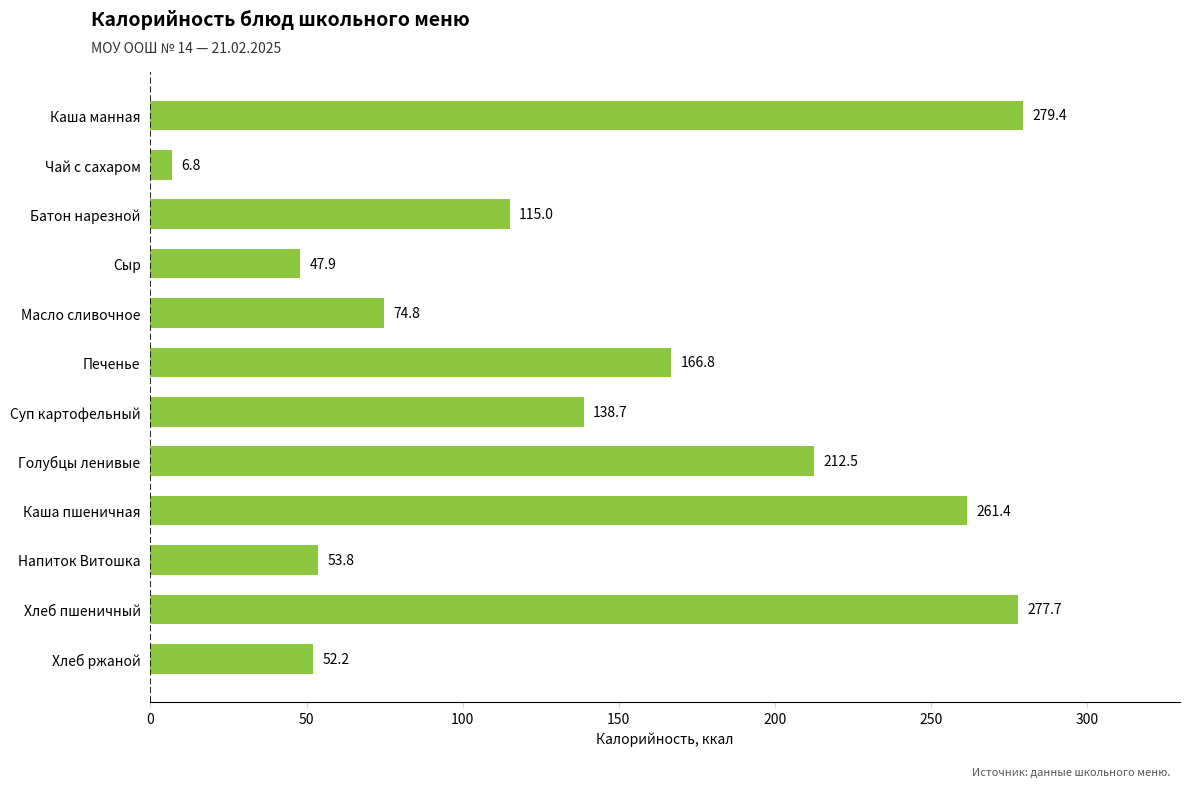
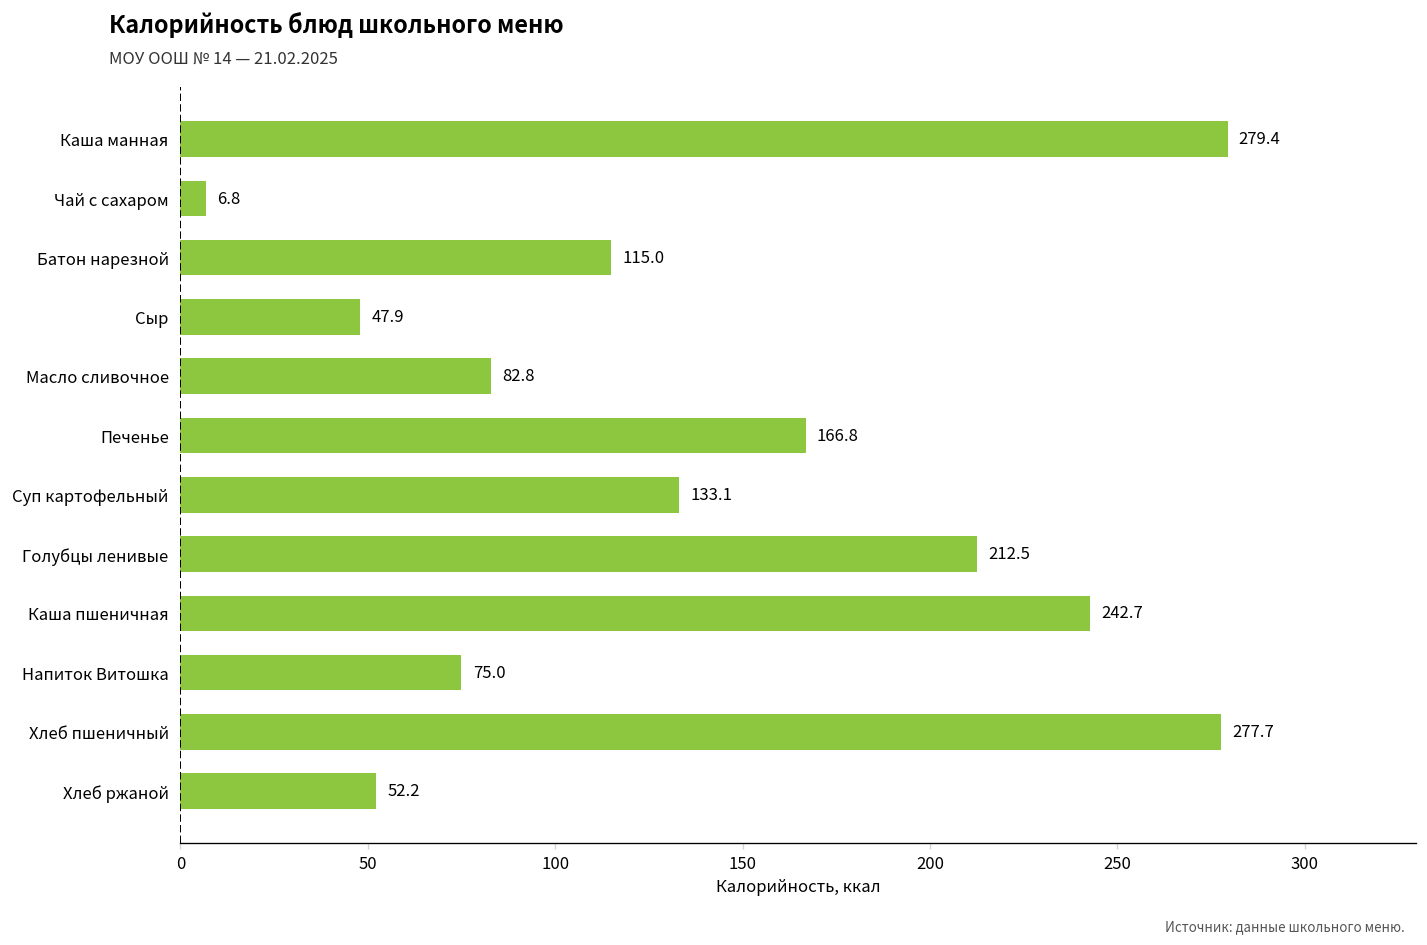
  {
    "Каша манная": 279.4,
    "Чай с сахаром": 6.8,
    "Батон нарезной": 115.0,
    "Сыр": 47.9,
-   "Масло сливочное": 74.8,
+   "Масло сливочное": 82.8,
    "Печенье": 166.8,
-   "Суп картофельный": 138.7,
+   "Суп картофельный": 133.1,
    "Голубцы ленивые": 212.5,
-   "Каша пшеничная": 261.4,
-   "Напиток Витошка": 53.8,
+   "Каша пшеничная": 242.7,
+   "Напиток Витошка": 75.0,
    "Хлеб пшеничный": 277.7,
    "Хлеб ржаной": 52.2
  }
